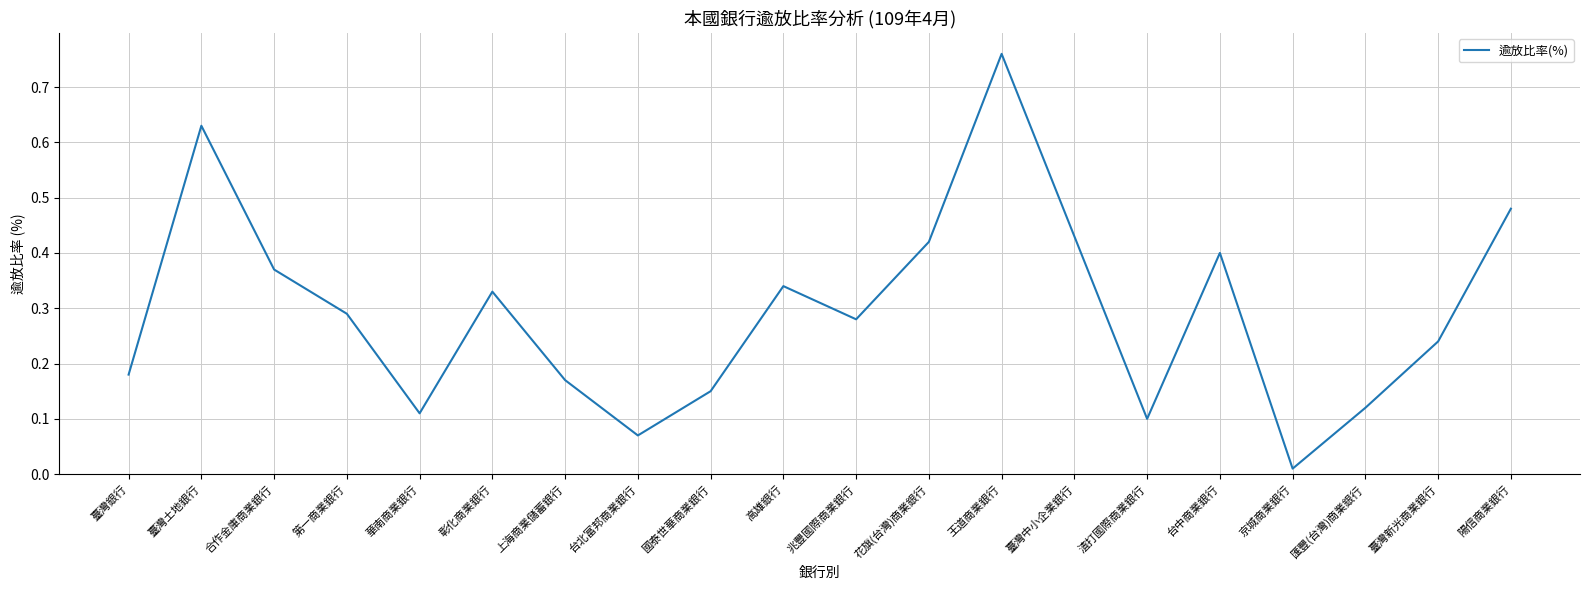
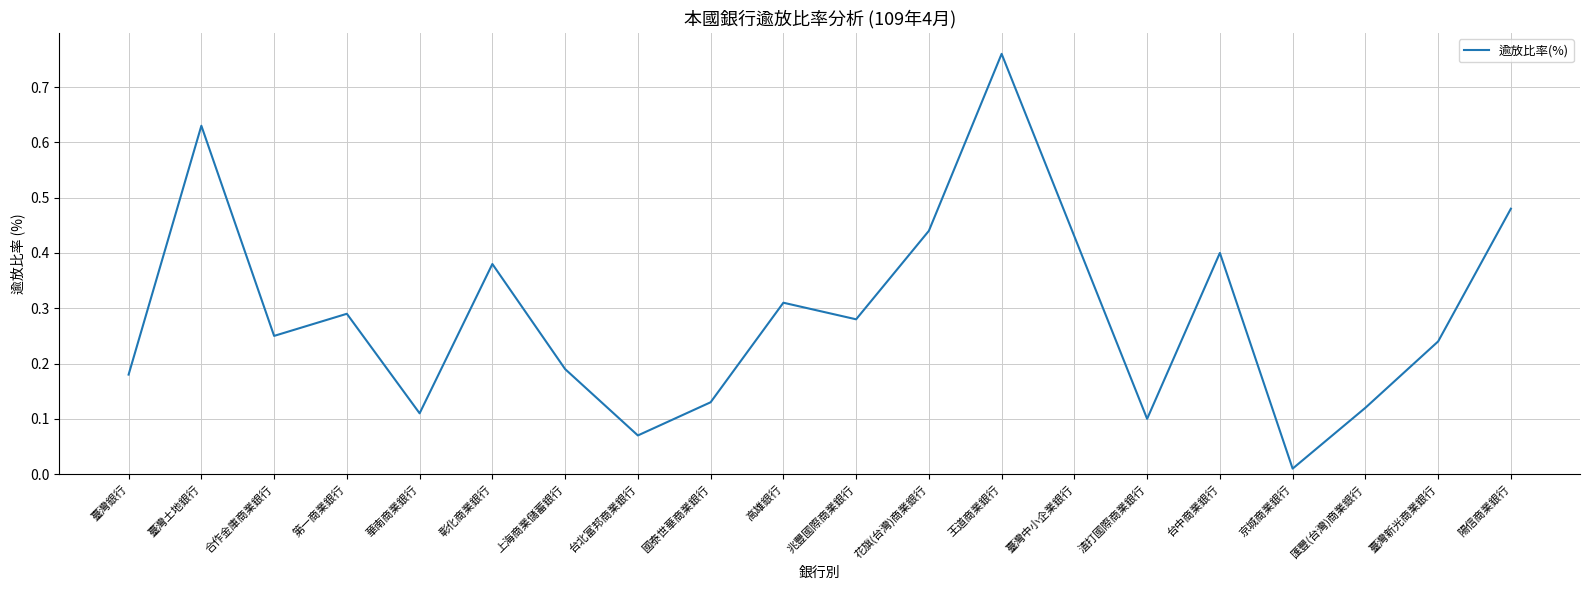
  {
    "臺灣銀行": 0.18,
    "臺灣土地銀行": 0.63,
-   "合作金庫商業銀行": 0.37,
+   "合作金庫商業銀行": 0.25,
    "第一商業銀行": 0.29,
    "華南商業銀行": 0.11,
-   "彰化商業銀行": 0.33,
-   "上海商業儲蓄銀行": 0.17,
+   "彰化商業銀行": 0.38,
+   "上海商業儲蓄銀行": 0.19,
    "台北富邦商業銀行": 0.07,
-   "國泰世華商業銀行": 0.15,
-   "高雄銀行": 0.34,
+   "國泰世華商業銀行": 0.13,
+   "高雄銀行": 0.31,
    "兆豐國際商業銀行": 0.28,
-   "花旗(台灣)商業銀行": 0.42,
+   "花旗(台灣)商業銀行": 0.44,
    "王道商業銀行": 0.76,
    "臺灣中小企業銀行": 0.43,
    "渣打國際商業銀行": 0.10,
    "台中商業銀行": 0.40,
    "京城商業銀行": 0.01,
    "匯豐(台灣)商業銀行": 0.12,
    "臺灣新光商業銀行": 0.24,
    "陽信商業銀行": 0.48
  }
